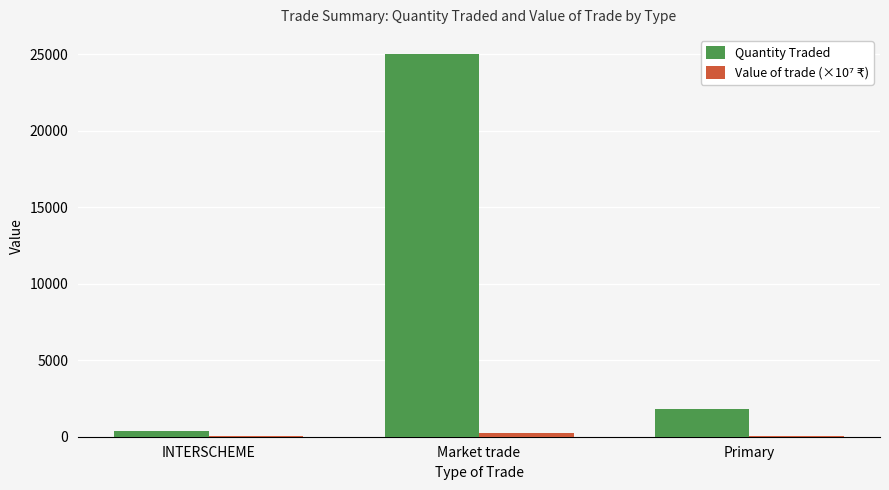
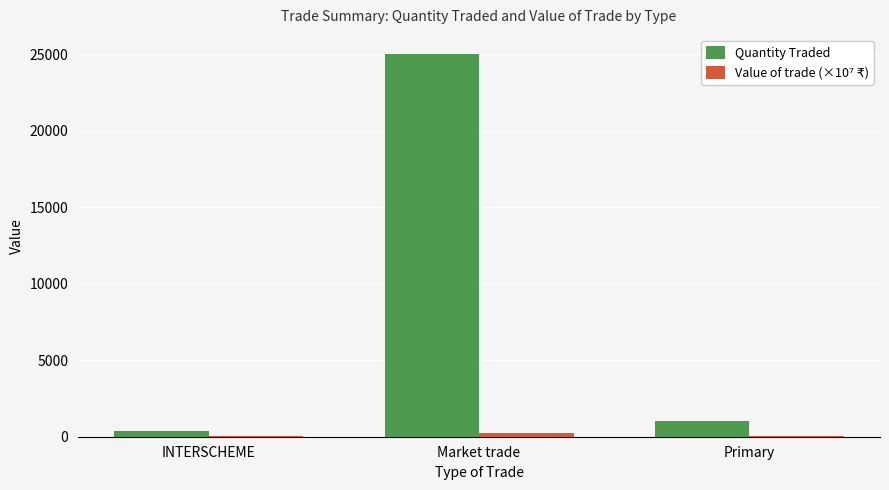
  {
    "Quantity Traded": {
      "INTERSCHEME": 400,
      "Market trade": 25000,
-     "Primary": 1800
+     "Primary": 1000
    },
    "Value of trade (×10⁷ ₹)": {
      "Market trade": 200
    }
  }
